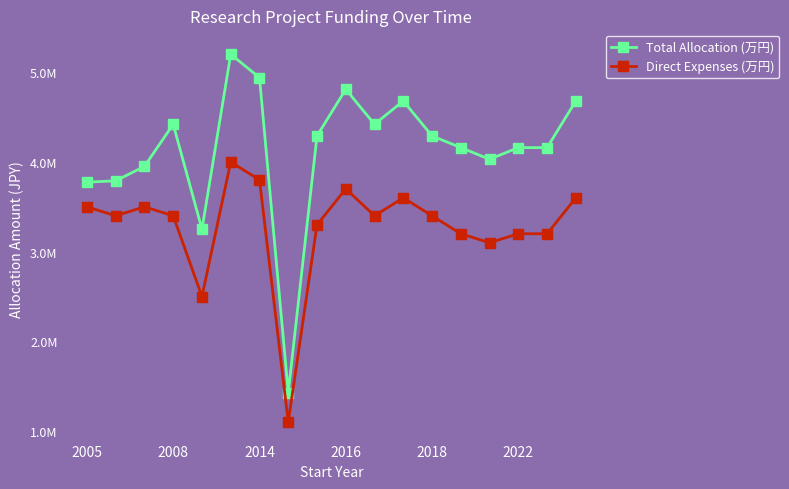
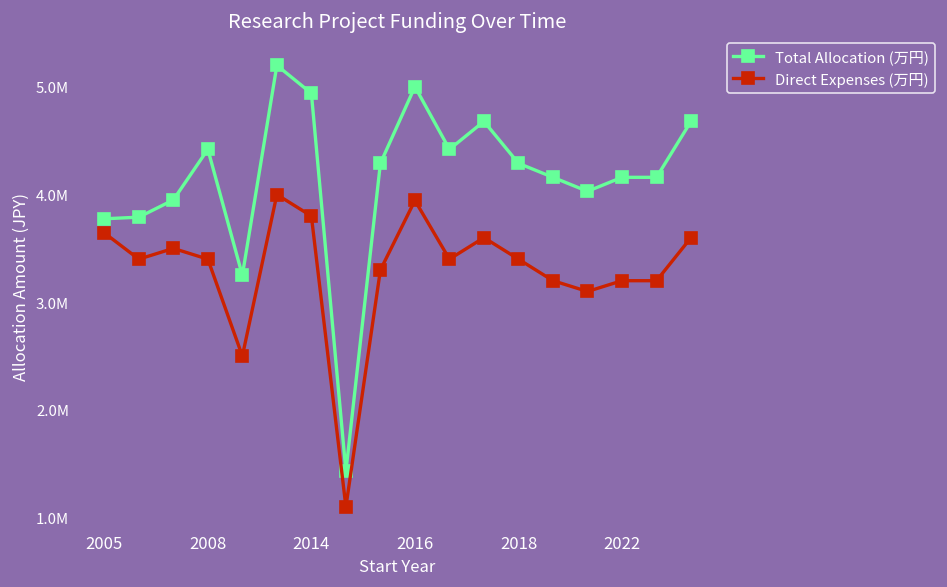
  {
    "Total Allocation (万円)": {
      "2005": 3800000,
      "2008": 4400000,
-     "2016": 4800000,
+     "2016": 5000000,
      "2018": 4300000
    },
    "Direct Expenses (万円)": {
-     "2005": 3500000,
+     "2005": 3600000,
      "2008": 3400000,
-     "2016": 3700000,
+     "2016": 3900000,
      "2018": 3400000
    }
  }
